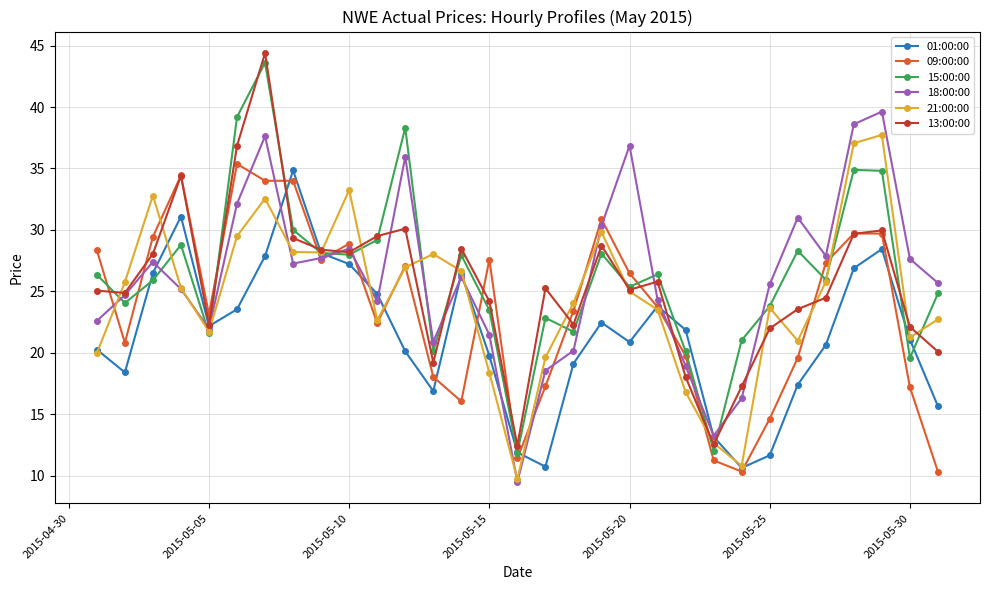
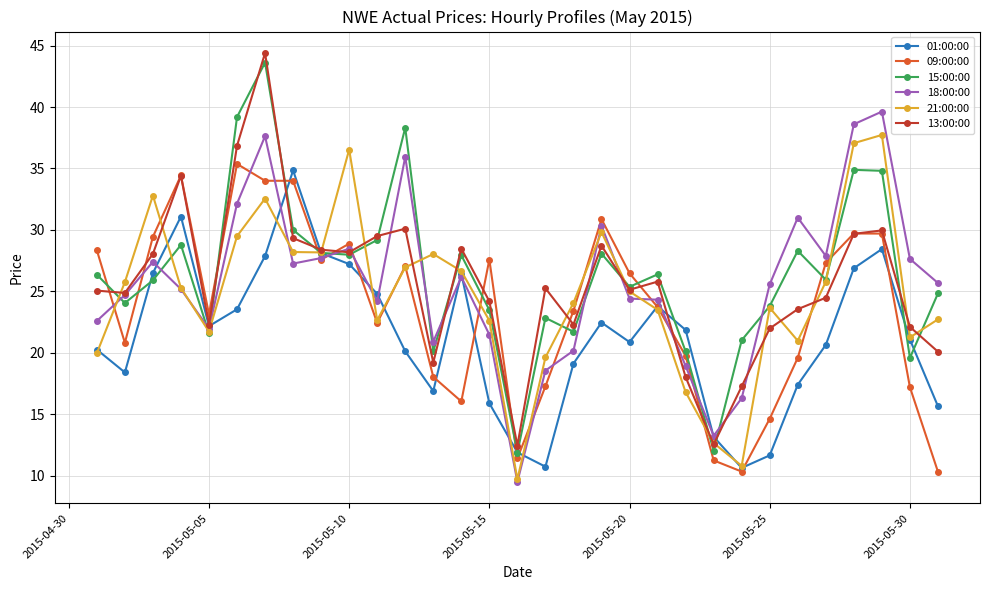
  {
    "01:00:00": {
      "2015-05-10": 27.2,
-     "2015-05-15": 19.8,
+     "2015-05-15": 15.9,
      "2015-05-20": 20.9,
      "2015-05-25": 11.7
    },
    "15:00:00": {
      "2015-05-15": 23.5,
      "2015-05-20": 25.4,
      "2015-05-30": 19.6
    },
    "18:00:00": {
      "2015-05-05": 22.0,
      "2015-05-10": 28.5,
      "2015-05-15": 21.5,
-     "2015-05-20": 36.9,
+     "2015-05-20": 24.4,
      "2015-05-25": 25.6,
      "2015-05-30": 27.6
    },
    "21:00:00": {
-     "2015-05-10": 33.2,
-     "2015-05-15": 18.4
+     "2015-05-10": 36.5,
+     "2015-05-15": 22.6
    }
  }
